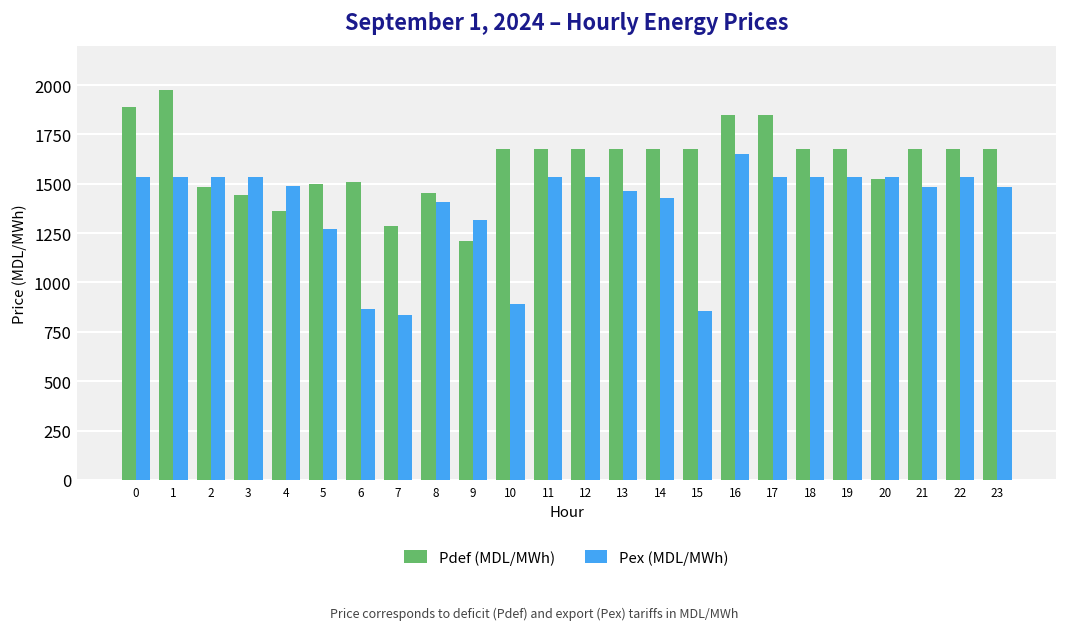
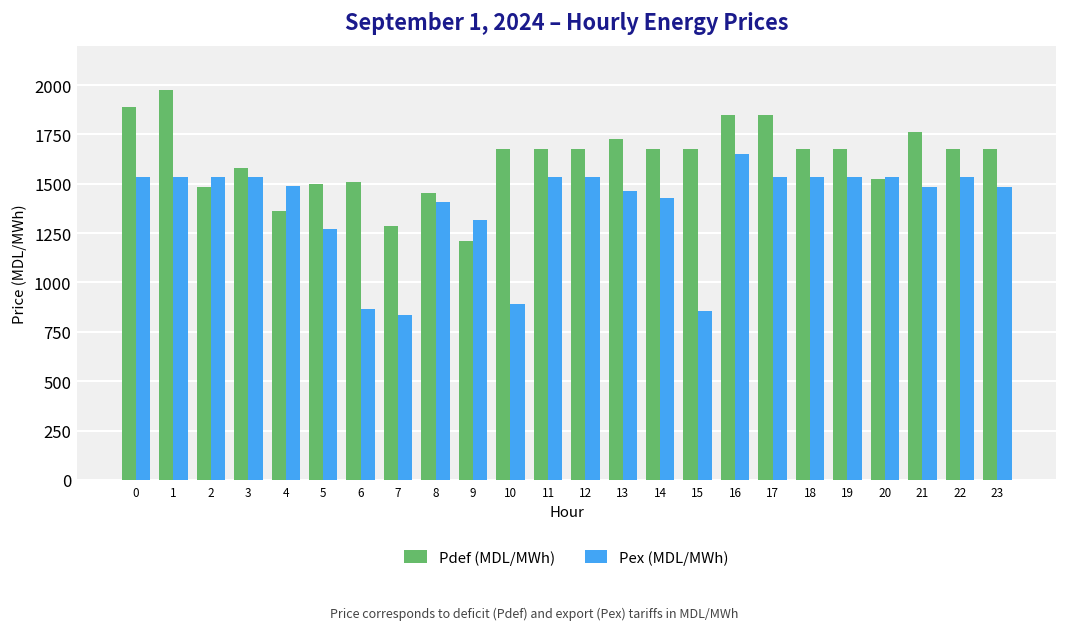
  {
    "Pdef (MDL/MWh)": {
      "0": 1890,
      "1": 1970,
      "2": 1480,
-     "3": 1440,
+     "3": 1580,
      "4": 1360,
      "5": 1500,
      "6": 1510,
      "7": 1290,
      "8": 1450,
      "9": 1210,
      "10": 1670,
      "11": 1670,
      "12": 1670,
-     "13": 1670,
+     "13": 1730,
      "14": 1670,
      "15": 1670,
      "16": 1850,
      "17": 1850,
      "18": 1670,
      "19": 1670,
      "20": 1520,
-     "21": 1670,
+     "21": 1760,
      "22": 1670,
      "23": 1670
    },
    "Pex (MDL/MWh)": {
      "0": 1540,
      "1": 1540,
      "2": 1540,
      "3": 1540,
      "4": 1490,
      "5": 1270,
      "6": 860,
      "7": 840,
      "8": 1410,
      "9": 1320,
      "10": 890,
      "11": 1540,
      "12": 1540,
      "13": 1460,
      "14": 1430,
      "15": 860,
      "16": 1650,
      "17": 1540,
      "18": 1540,
      "19": 1540,
      "20": 1540,
      "21": 1490,
      "22": 1540,
      "23": 1480
    }
  }
